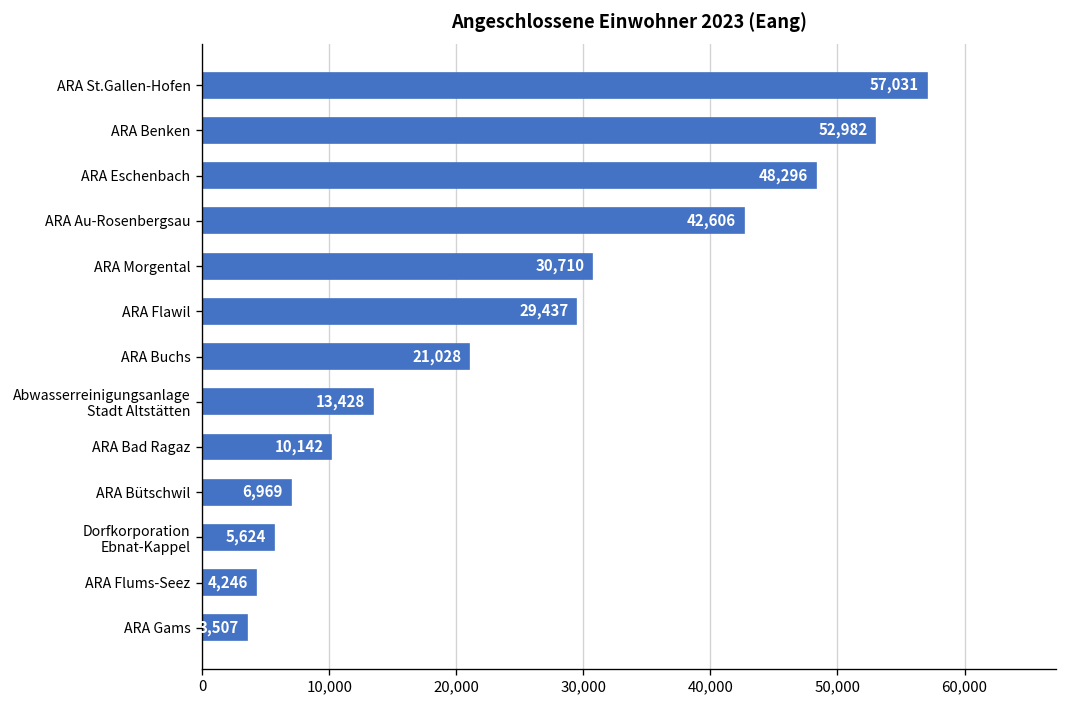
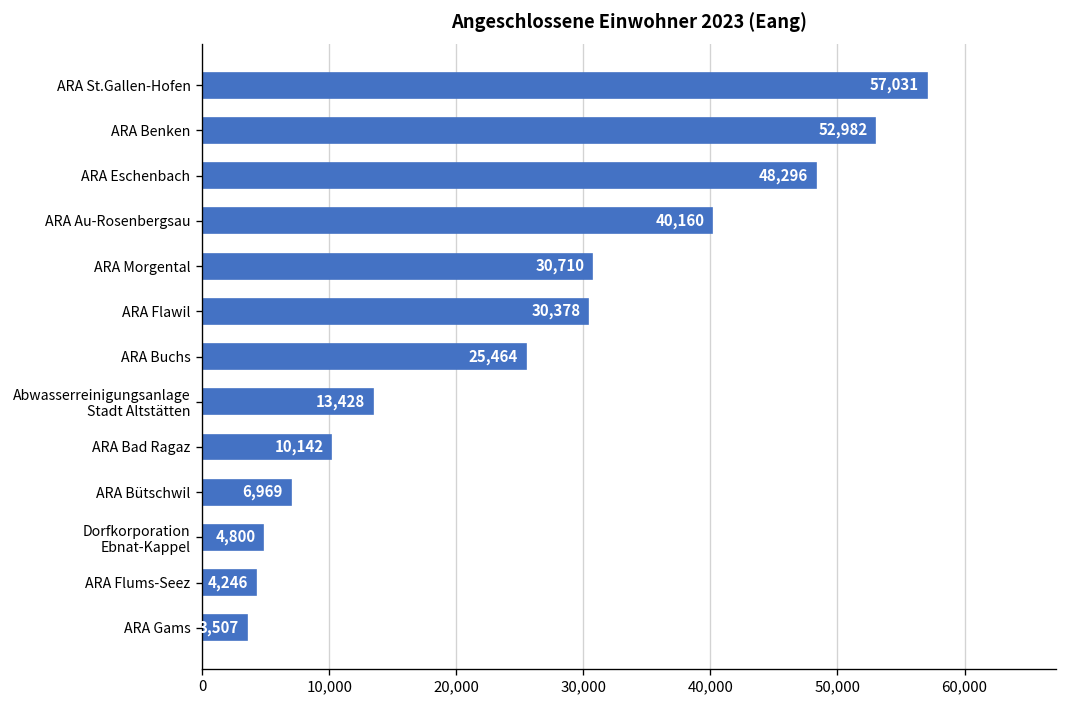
  {
    "ARA St.Gallen-Hofen": "57,031",
    "ARA Benken": "52,982",
    "ARA Eschenbach": "48,296",
-   "ARA Au-Rosenbergsau": "42,606",
+   "ARA Au-Rosenbergsau": "40,160",
    "ARA Morgental": "30,710",
-   "ARA Flawil": "29,437",
-   "ARA Buchs": "21,028",
+   "ARA Flawil": "30,378",
+   "ARA Buchs": "25,464",
    "Abwasserreinigungsanlage Stadt Altstätten": "13,428",
    "ARA Bad Ragaz": "10,142",
    "ARA Bütschwil": "6,969",
-   "Dorfkorporation Ebnat-Kappel": "5,624",
+   "Dorfkorporation Ebnat-Kappel": "4,800",
    "ARA Flums-Seez": "4,246",
    "ARA Gams": "3,507"
  }
